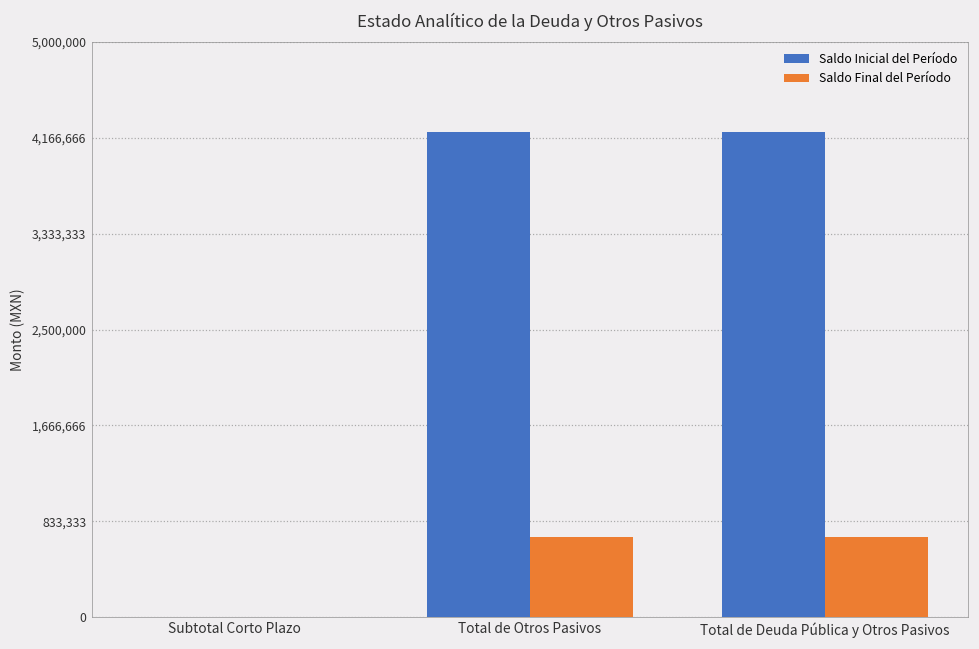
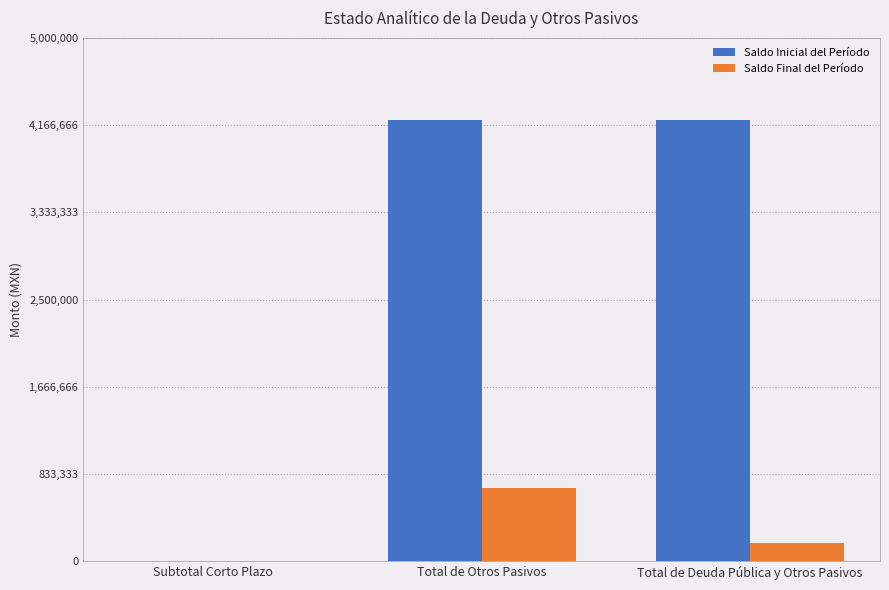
  {
    "Saldo Inicial del Período": {
      "Subtotal Corto Plazo": "0",
      "Total de Otros Pasivos": "4,220,000",
      "Total de Deuda Pública y Otros Pasivos": "4,220,000"
    },
    "Saldo Final del Período": {
      "Subtotal Corto Plazo": "0",
      "Total de Otros Pasivos": "700,000",
-     "Total de Deuda Pública y Otros Pasivos": "700,000"
+     "Total de Deuda Pública y Otros Pasivos": "170,000"
    }
  }
